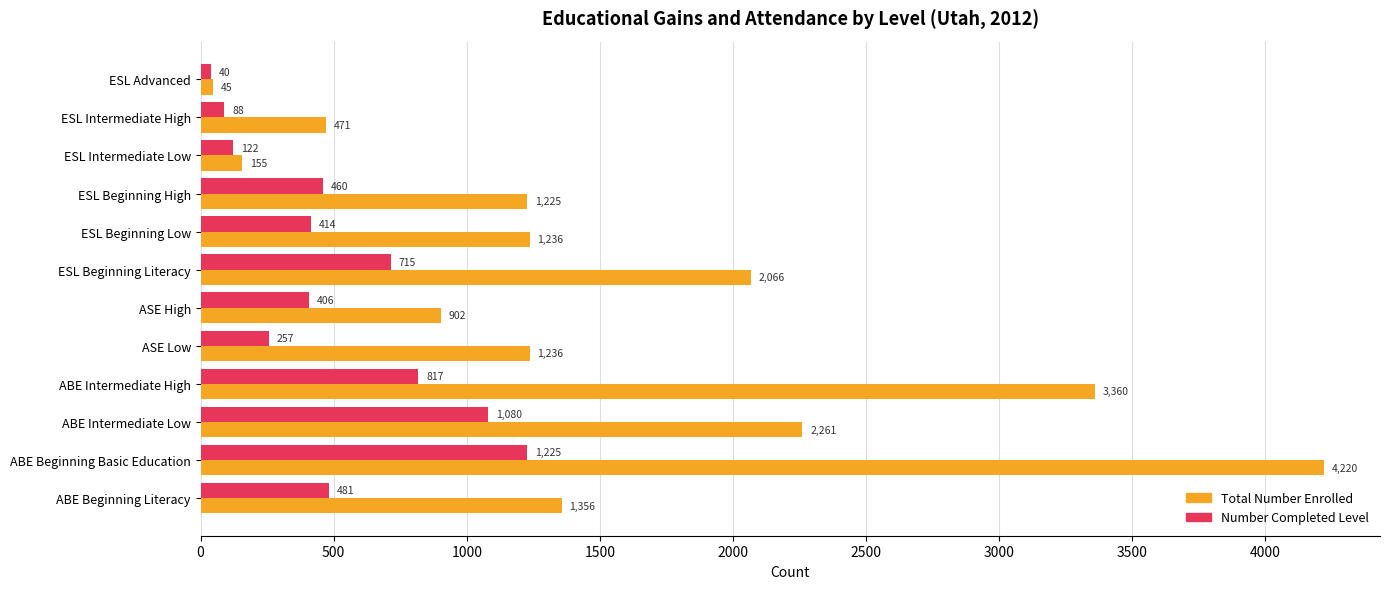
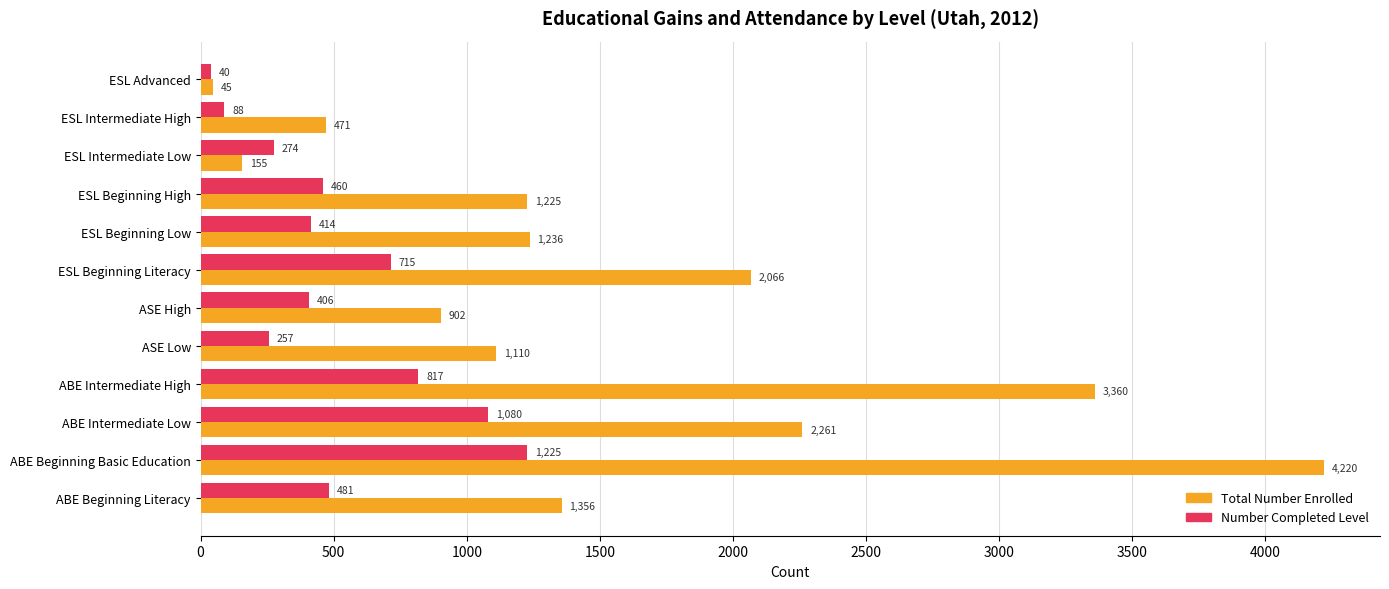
  {
    "Total Number Enrolled": {
      "ESL Advanced": "45",
      "ESL Intermediate High": "471",
      "ESL Intermediate Low": "155",
      "ESL Beginning High": "1,225",
      "ESL Beginning Low": "1,236",
      "ESL Beginning Literacy": "2,066",
      "ASE High": "902",
-     "ASE Low": "1,236",
+     "ASE Low": "1,110",
      "ABE Intermediate High": "3,360",
      "ABE Intermediate Low": "2,261",
      "ABE Beginning Basic Education": "4,220",
      "ABE Beginning Literacy": "1,356"
    },
    "Number Completed Level": {
      "ESL Advanced": "40",
      "ESL Intermediate High": "88",
-     "ESL Intermediate Low": "122",
+     "ESL Intermediate Low": "274",
      "ESL Beginning High": "460",
      "ESL Beginning Low": "414",
      "ESL Beginning Literacy": "715",
      "ASE High": "406",
      "ASE Low": "257",
      "ABE Intermediate High": "817",
      "ABE Intermediate Low": "1,080",
      "ABE Beginning Basic Education": "1,225",
      "ABE Beginning Literacy": "481"
    }
  }
